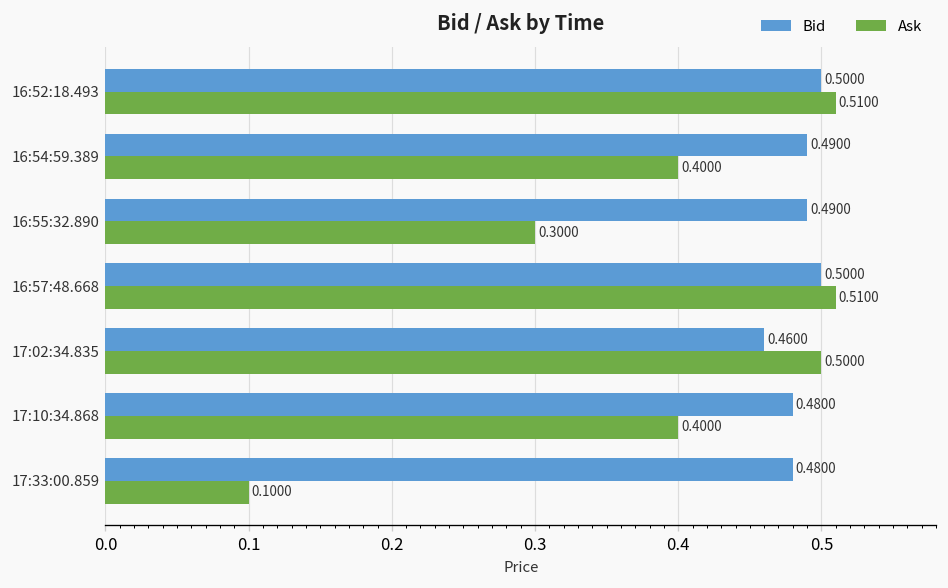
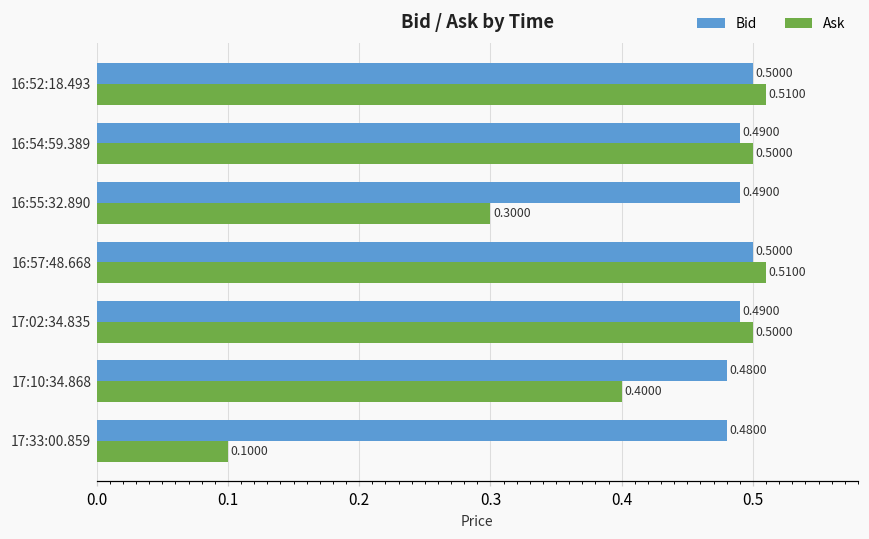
  {
    "Bid": {
      "16:52:18.493": 0.5000,
      "16:54:59.389": 0.4900,
      "16:55:32.890": 0.4900,
      "16:57:48.668": 0.5000,
-     "17:02:34.835": 0.4600,
+     "17:02:34.835": 0.4900,
      "17:10:34.868": 0.4800,
      "17:33:00.859": 0.4800
    },
    "Ask": {
      "16:52:18.493": 0.5100,
-     "16:54:59.389": 0.4000,
+     "16:54:59.389": 0.5000,
      "16:55:32.890": 0.3000,
      "16:57:48.668": 0.5100,
      "17:02:34.835": 0.5000,
      "17:10:34.868": 0.4000,
      "17:33:00.859": 0.1000
    }
  }
